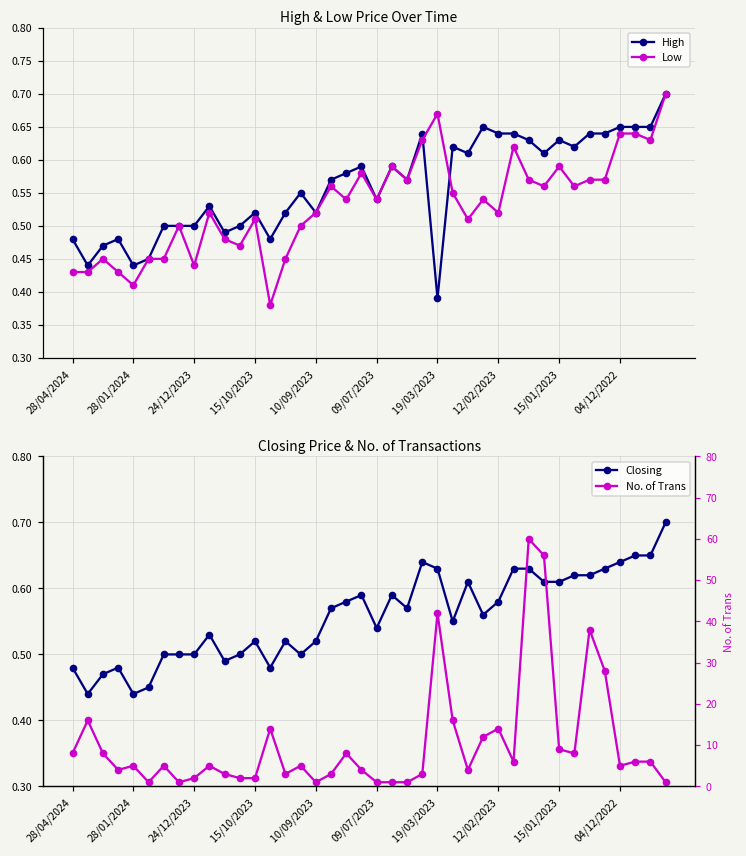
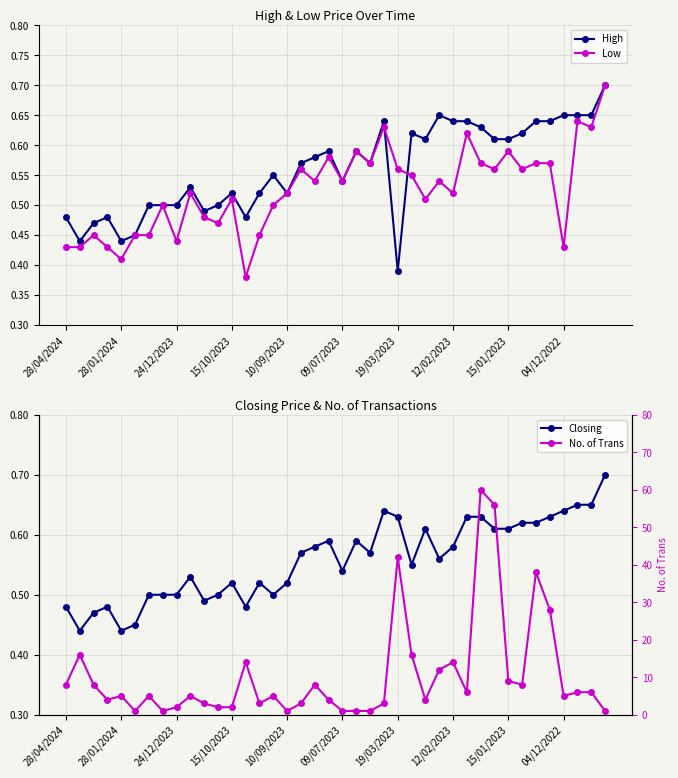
  {
    "High & Low Price Over Time": {
      "High": {
        "28/04/2024": 0.48,
        "28/01/2024": 0.44,
        "24/12/2023": 0.50,
        "15/10/2023": 0.52,
        "19/03/2023": 0.39,
        "12/02/2023": 0.64,
-       "15/01/2023": 0.63,
+       "15/01/2023": 0.61,
        "04/12/2022": 0.65
      },
      "Low": {
        "28/04/2024": 0.43,
        "28/01/2024": 0.41,
        "24/12/2023": 0.44,
        "15/10/2023": 0.51,
-       "19/03/2023": 0.67,
+       "19/03/2023": 0.56,
        "12/02/2023": 0.52,
        "15/01/2023": 0.59,
-       "04/12/2022": 0.64
+       "04/12/2022": 0.43
      }
    }
  }
